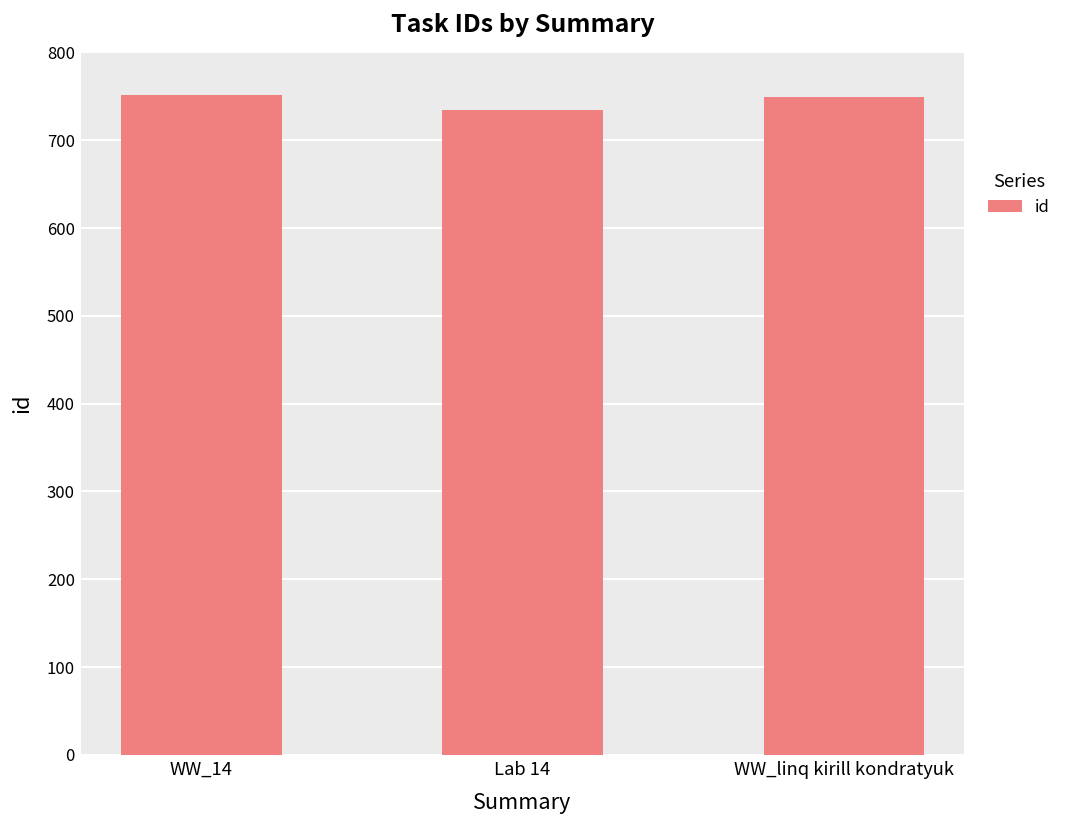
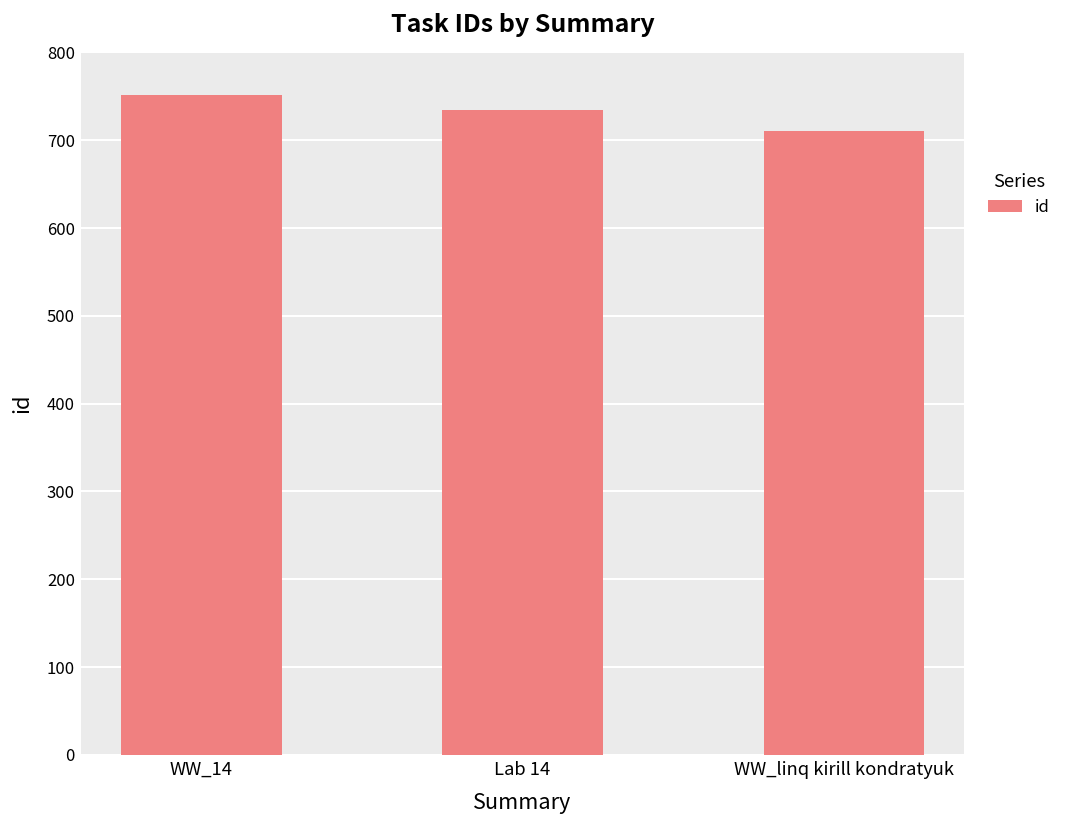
  {
    "WW_14": 750,
    "Lab 14": 730,
-   "WW_linq kirill kondratyuk": 750
+   "WW_linq kirill kondratyuk": 710
  }
